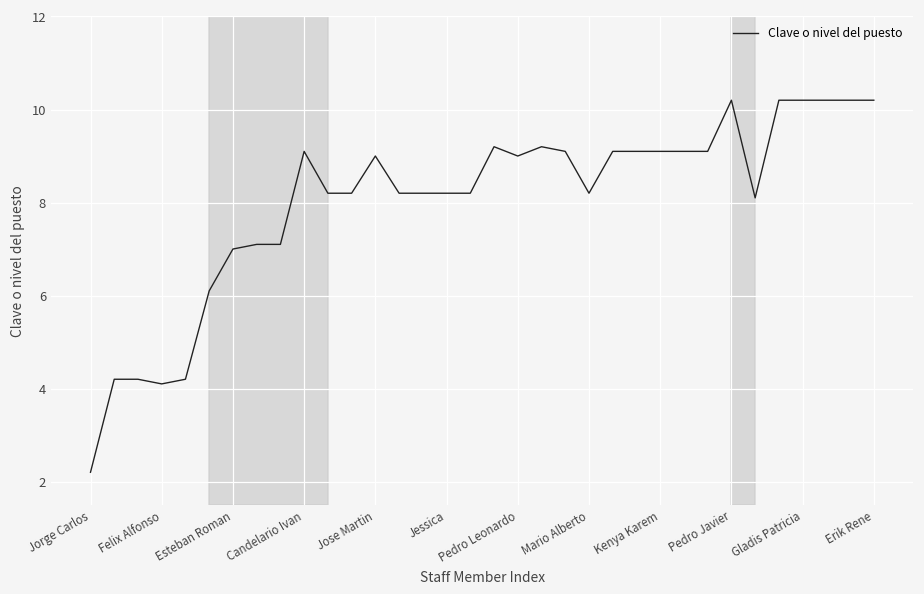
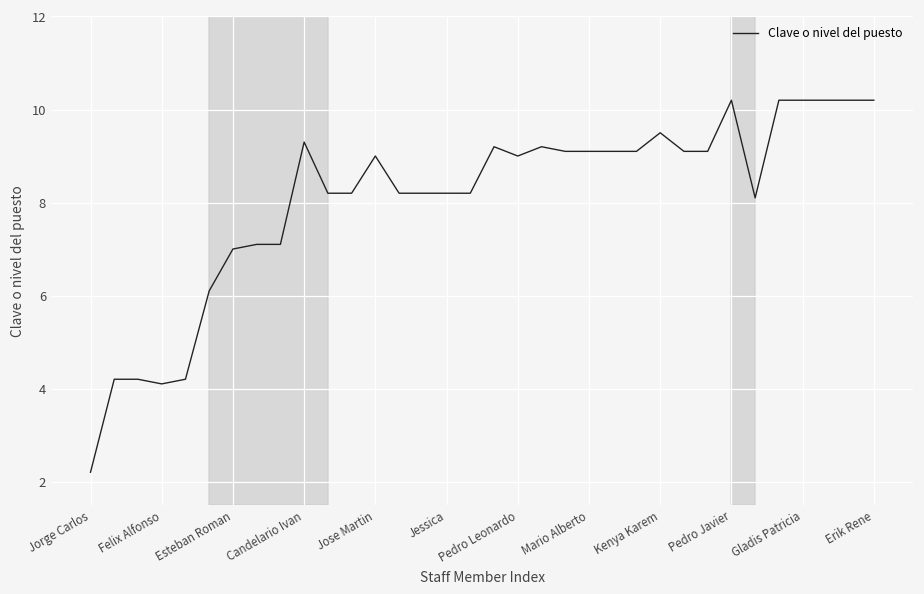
  {
    "Jorge Carlos": 2.2,
    "Felix Alfonso": 4.1,
    "Esteban Roman": 7.0,
-   "Candelario Ivan": 9.1,
+   "Candelario Ivan": 9.3,
    "Jose Martin": 9.0,
    "Jessica": 8.2,
    "Pedro Leonardo": 9.0,
-   "Mario Alberto": 8.2,
-   "Kenya Karem": 9.1,
+   "Mario Alberto": 9.1,
+   "Kenya Karem": 9.5,
    "Pedro Javier": 10.2,
    "Gladis Patricia": 10.2,
    "Erik Rene": 10.2
  }
